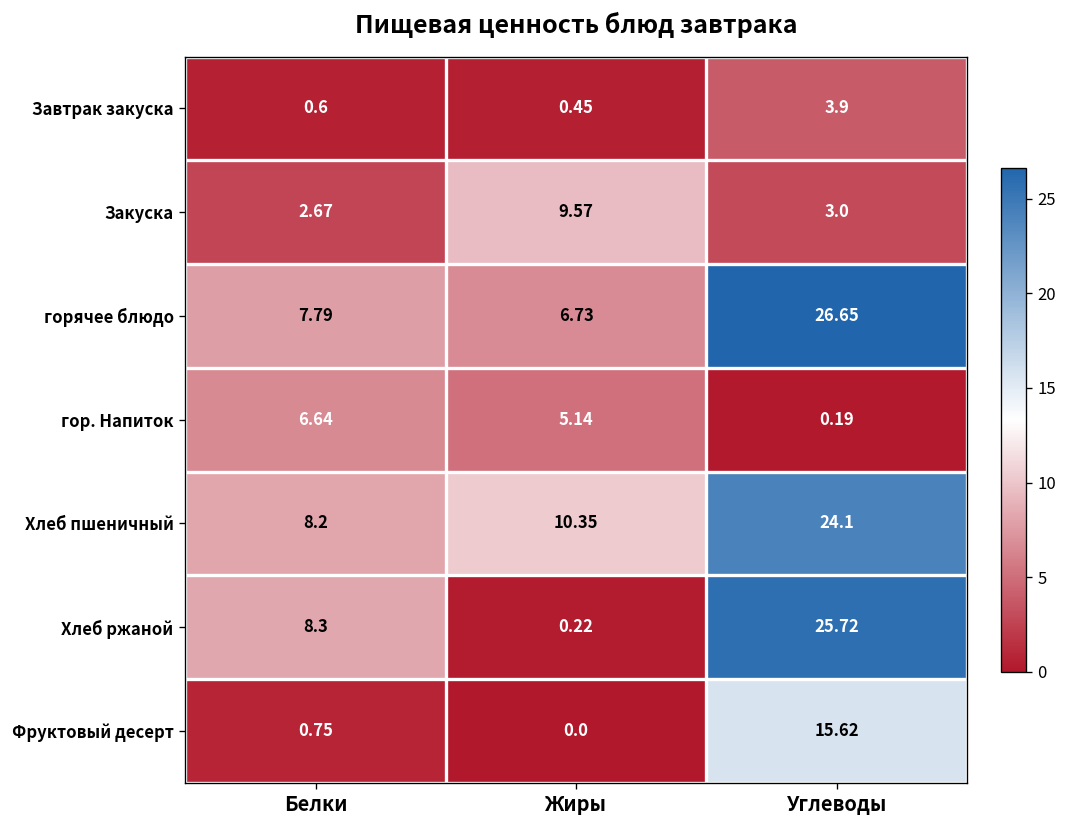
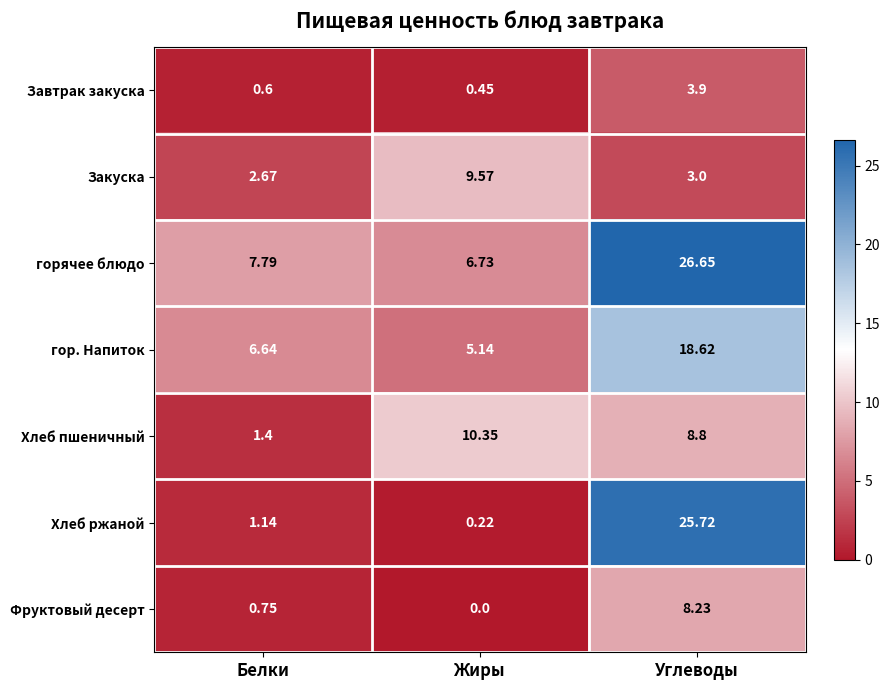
  {
    "Завтрак закуска": {
      "Белки": 0.6,
      "Жиры": 0.45,
      "Углеводы": 3.9
    },
    "Закуска": {
      "Белки": 2.67,
      "Жиры": 9.57,
      "Углеводы": 3.0
    },
    "горячее блюдо": {
      "Белки": 7.79,
      "Жиры": 6.73,
      "Углеводы": 26.65
    },
    "гор. Напиток": {
      "Белки": 6.64,
      "Жиры": 5.14,
-     "Углеводы": 0.19
+     "Углеводы": 18.62
    },
    "Хлеб пшеничный": {
-     "Белки": 8.2,
+     "Белки": 1.4,
      "Жиры": 10.35,
-     "Углеводы": 24.1
+     "Углеводы": 8.8
    },
    "Хлеб ржаной": {
-     "Белки": 8.3,
+     "Белки": 1.14,
      "Жиры": 0.22,
      "Углеводы": 25.72
    },
    "Фруктовый десерт": {
      "Белки": 0.75,
      "Жиры": 0.0,
-     "Углеводы": 15.62
+     "Углеводы": 8.23
    }
  }
